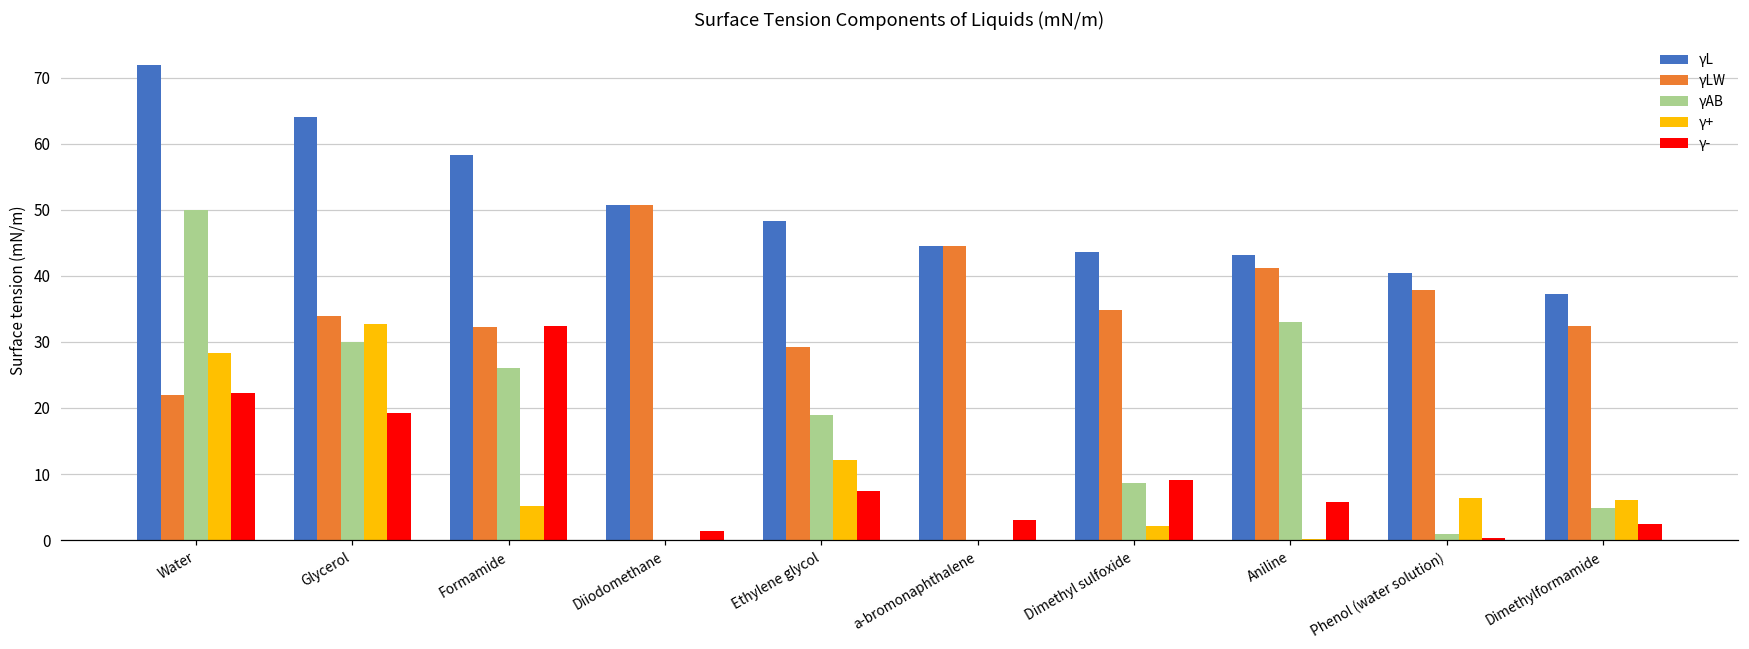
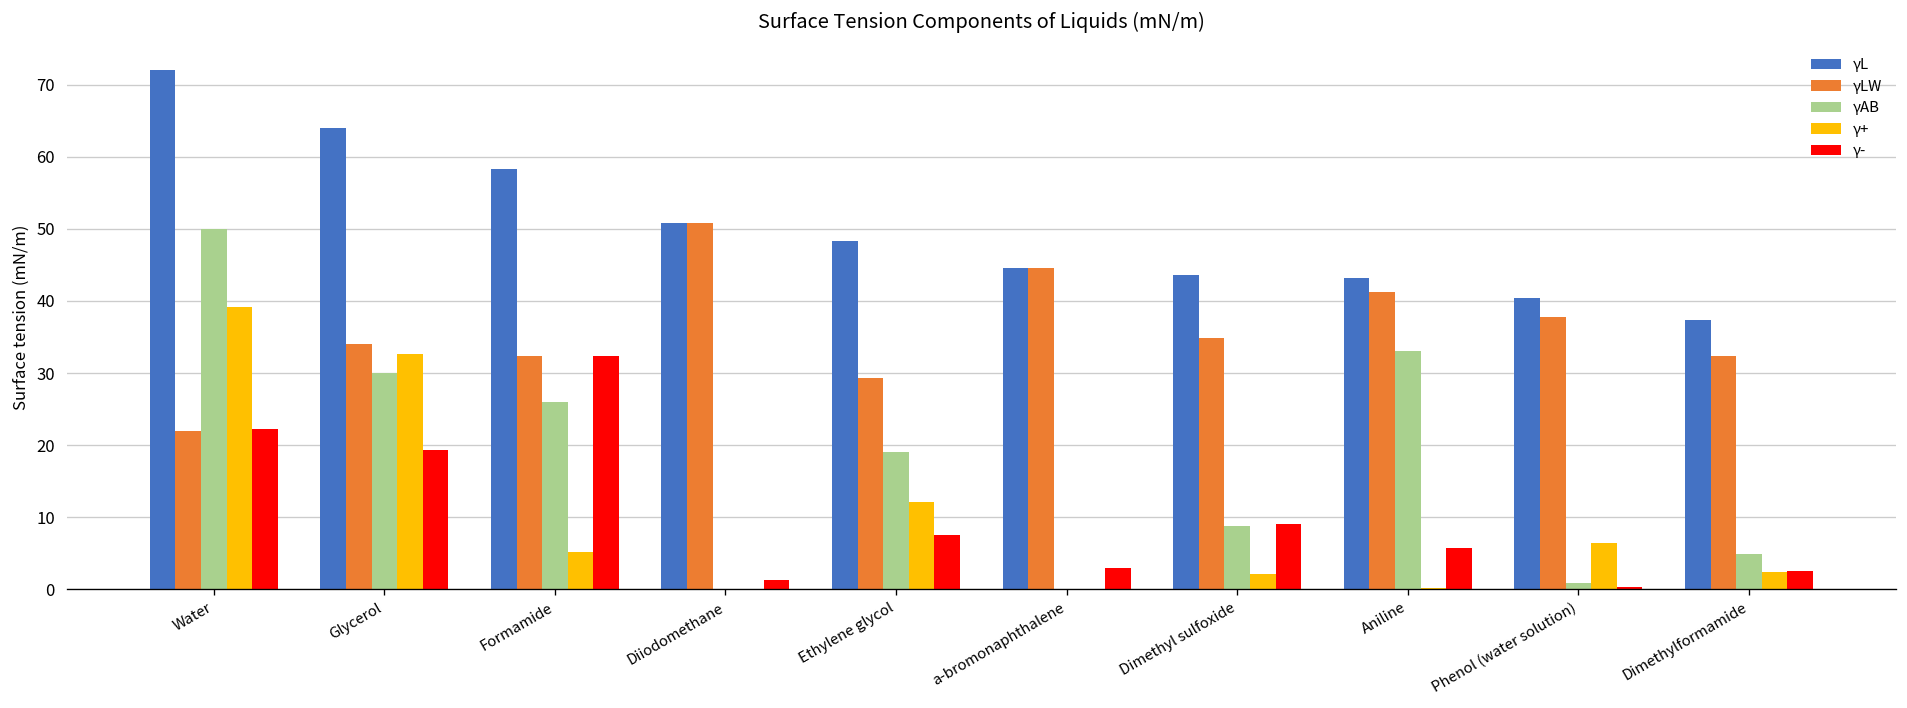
  {
    "γL": {
      "Water": 72,
      "Glycerol": 64,
      "Formamide": 58,
      "Diiodomethane": 51,
      "Ethylene glycol": 48,
      "a-bromonaphthalene": 45,
      "Dimethyl sulfoxide": 44,
      "Aniline": 43,
      "Phenol (water solution)": 40,
      "Dimethylformamide": 37
    },
    "γLW": {
      "Water": 22,
      "Glycerol": 34,
      "Formamide": 32,
      "Diiodomethane": 51,
      "Ethylene glycol": 29,
      "a-bromonaphthalene": 45,
      "Dimethyl sulfoxide": 35,
      "Aniline": 41,
      "Phenol (water solution)": 38,
      "Dimethylformamide": 32
    },
    "γAB": {
      "Water": 50,
      "Glycerol": 30,
      "Formamide": 26,
      "Diiodomethane": 0,
      "Ethylene glycol": 19,
      "a-bromonaphthalene": 0,
      "Dimethyl sulfoxide": 9,
      "Aniline": 33,
      "Phenol (water solution)": 1,
      "Dimethylformamide": 5
    },
    "γ+": {
-     "Water": 28,
+     "Water": 39,
      "Glycerol": 33,
      "Formamide": 5,
      "Diiodomethane": 0,
      "Ethylene glycol": 12,
      "a-bromonaphthalene": 0,
      "Dimethyl sulfoxide": 2,
      "Phenol (water solution)": 6,
-     "Dimethylformamide": 6
+     "Dimethylformamide": 2
    },
    "γ-": {
      "Water": 22,
      "Glycerol": 19,
      "Formamide": 32,
      "Diiodomethane": 1,
      "Ethylene glycol": 8,
      "a-bromonaphthalene": 3,
      "Dimethyl sulfoxide": 9,
      "Aniline": 6,
      "Dimethylformamide": 3
    }
  }
